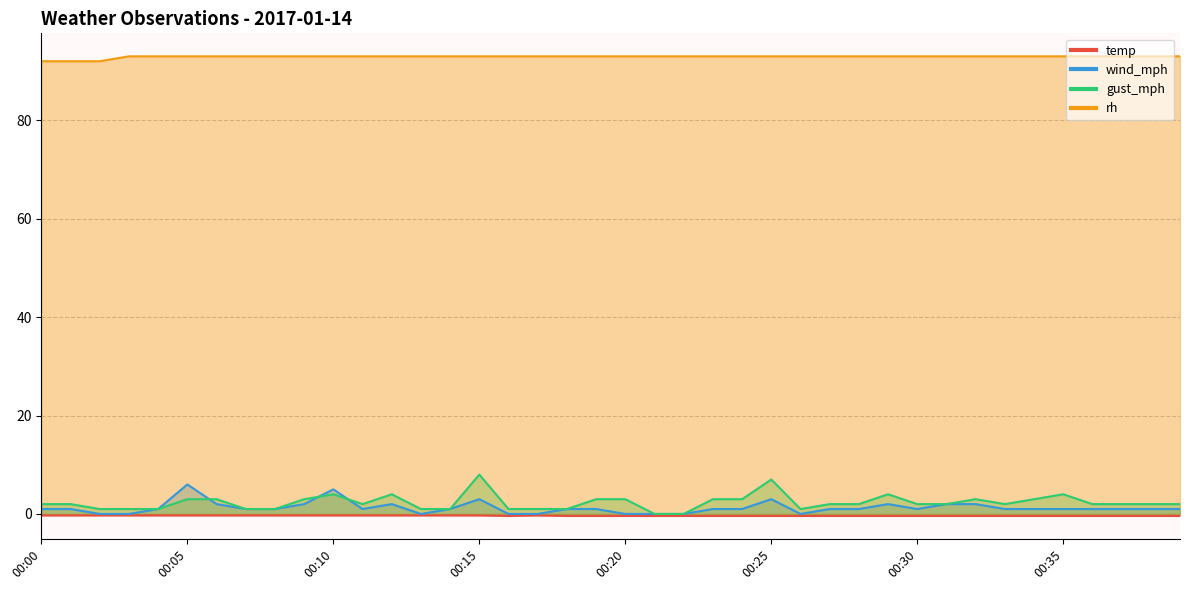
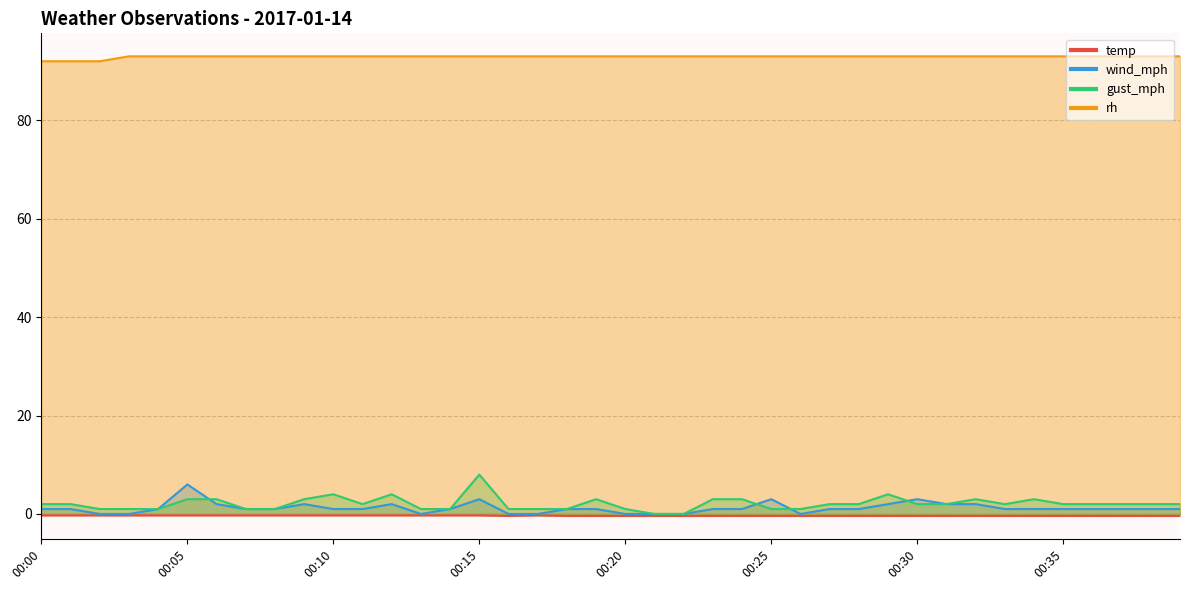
  {
    "wind_mph": {
      "00:00": 1,
      "00:05": 6,
-     "00:10": 5,
+     "00:10": 1,
      "00:15": 3,
      "00:25": 3,
-     "00:30": 1,
+     "00:30": 3,
      "00:35": 1
    },
    "gust_mph": {
      "00:00": 2,
      "00:05": 3,
      "00:10": 4,
      "00:15": 8,
-     "00:20": 3,
-     "00:25": 7,
+     "00:20": 1,
+     "00:25": 1,
      "00:30": 2,
-     "00:35": 4
+     "00:35": 2
    }
  }
